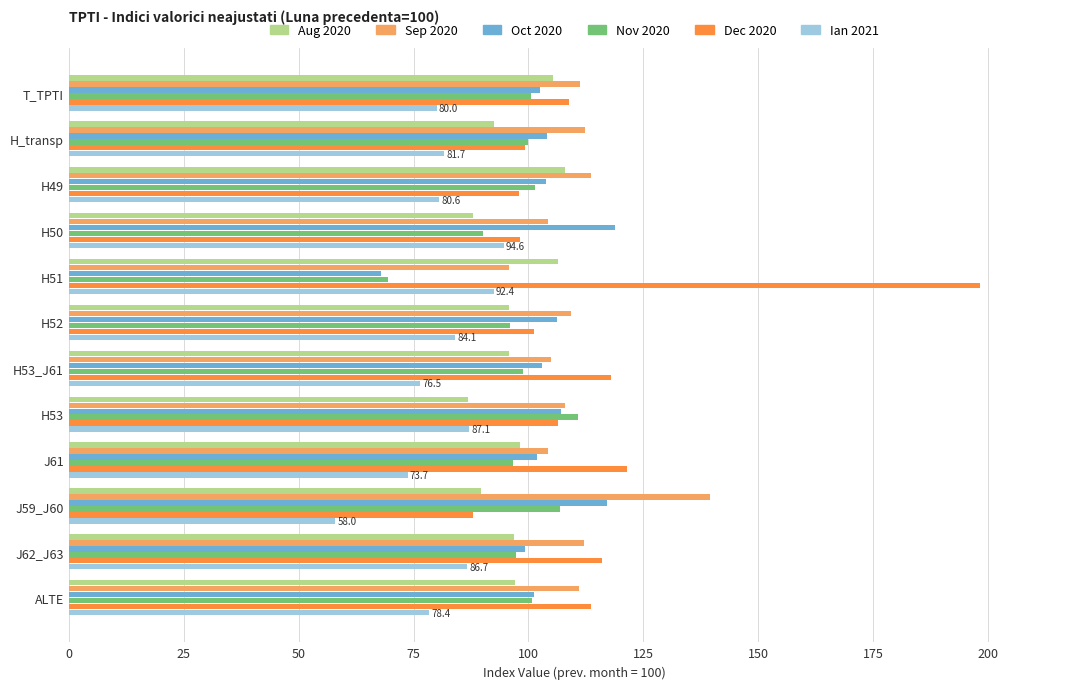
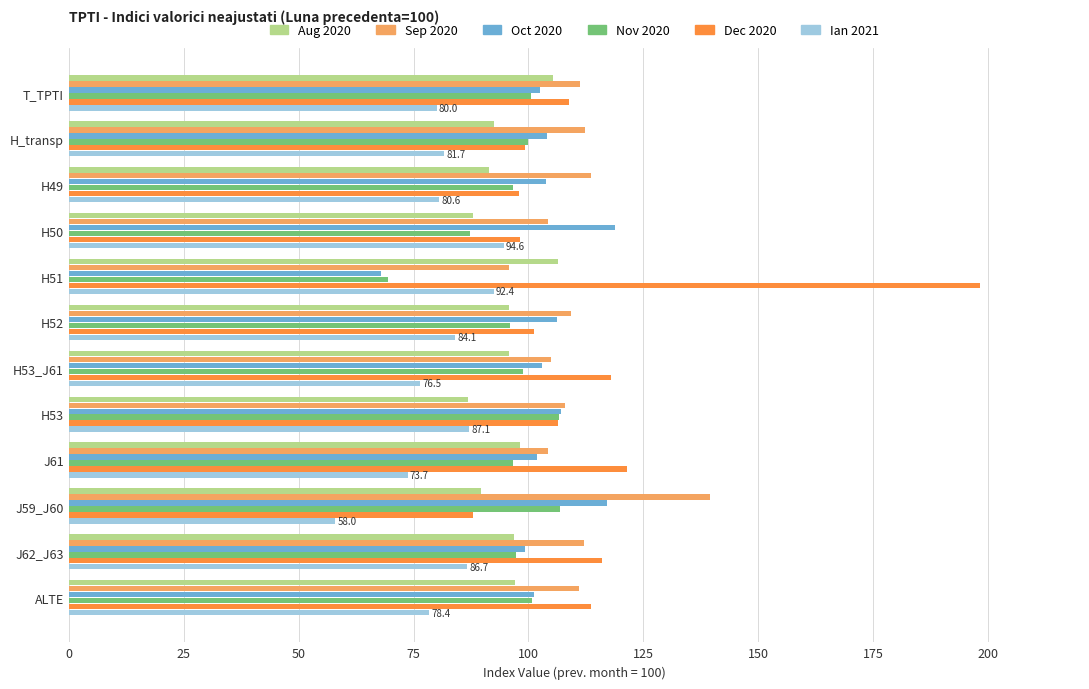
  {
    "Aug 2020": {
      "T_TPTI": 105,
      "H_transp": 93,
-     "H49": 108,
+     "H49": 92,
      "H50": 88,
      "H51": 106,
      "H52": 96,
      "H53_J61": 96,
      "H53": 87,
      "J61": 98,
      "J59_J60": 90,
      "J62_J63": 97,
      "ALTE": 97
    },
    "Nov 2020": {
      "T_TPTI": 101,
      "H_transp": 100,
-     "H49": 102,
-     "H50": 90,
+     "H49": 97,
+     "H50": 87,
      "H51": 70,
      "H52": 96,
      "H53_J61": 99,
-     "H53": 111,
+     "H53": 107,
      "J61": 97,
      "J59_J60": 107,
      "J62_J63": 97,
      "ALTE": 101
    }
  }
